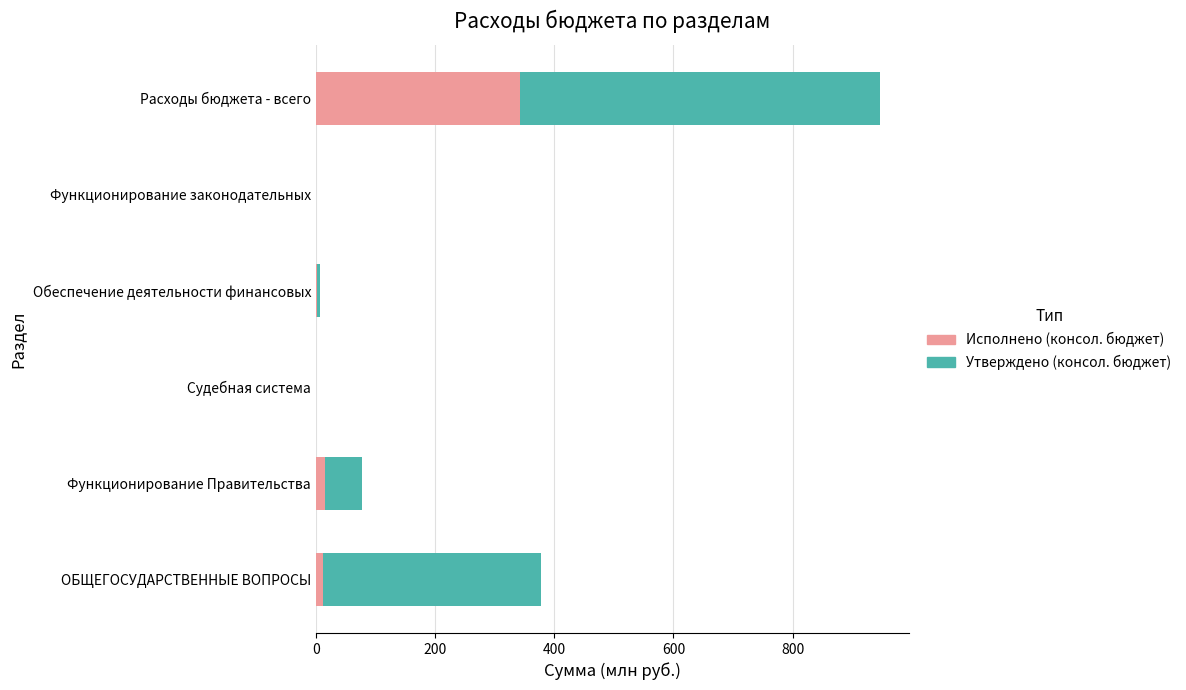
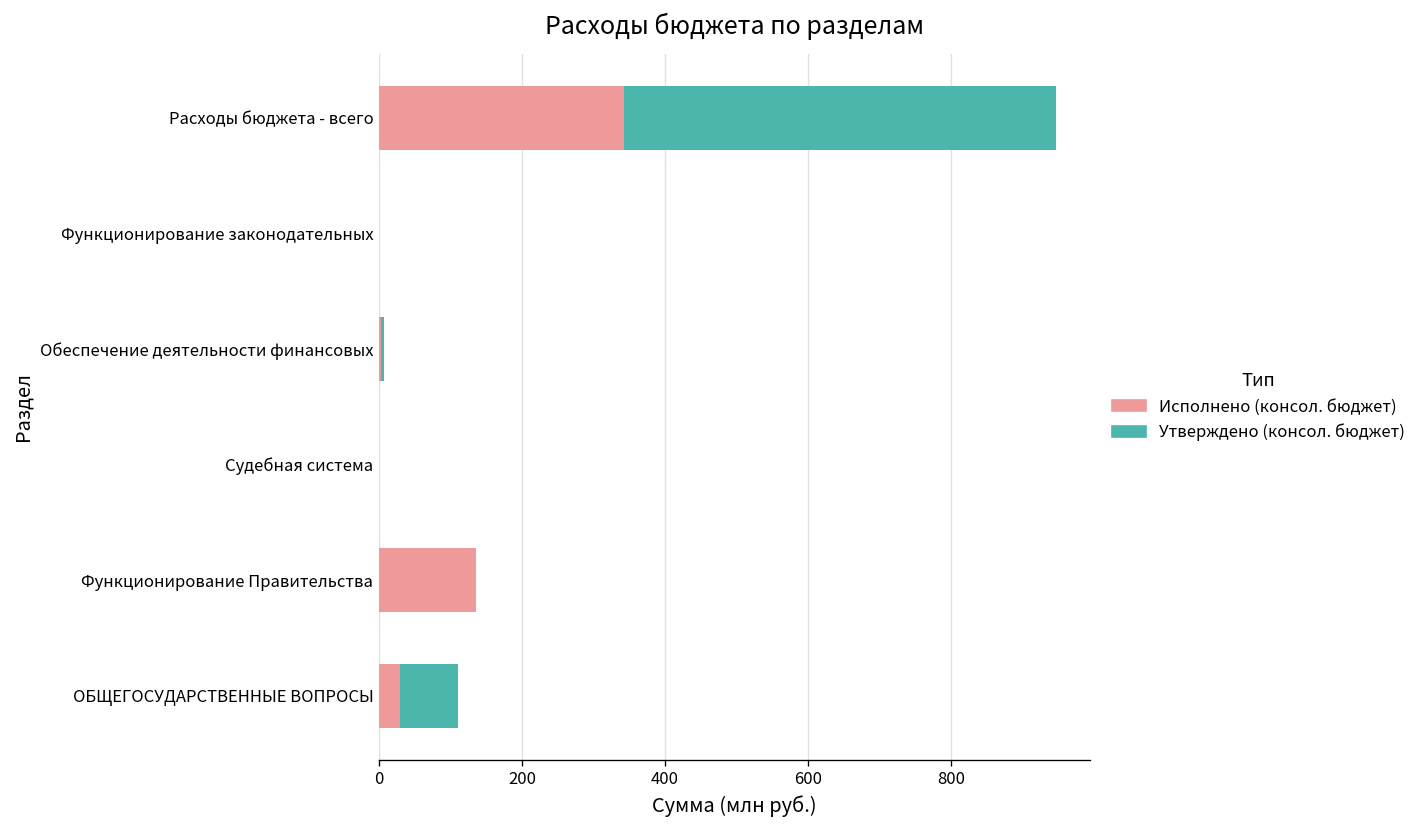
  {
    "Утверждено (консол. бюджет)": {
      "Расходы бюджета - всего": 950,
      "Обеспечение деятельности финансовых": 10,
-     "Функционирование Правительства": 80,
-     "ОБЩЕГОСУДАРСТВЕННЫЕ ВОПРОСЫ": 380
+     "Функционирование Правительства": 50,
+     "ОБЩЕГОСУДАРСТВЕННЫЕ ВОПРОСЫ": 110
    },
    "Исполнено (консол. бюджет)": {
-     "Функционирование Правительства": 20,
-     "ОБЩЕГОСУДАРСТВЕННЫЕ ВОПРОСЫ": 10
+     "Функционирование Правительства": 140,
+     "ОБЩЕГОСУДАРСТВЕННЫЕ ВОПРОСЫ": 30
    }
  }
